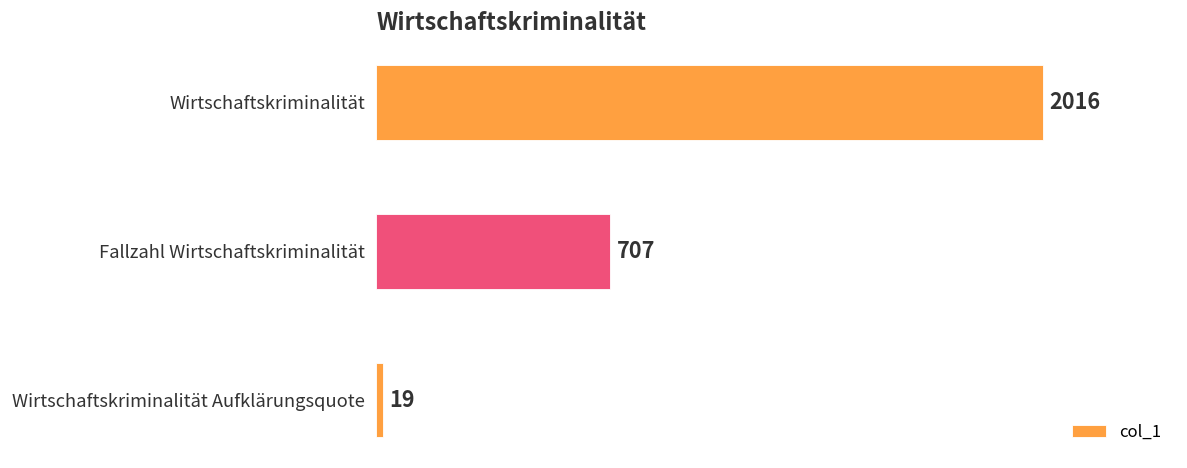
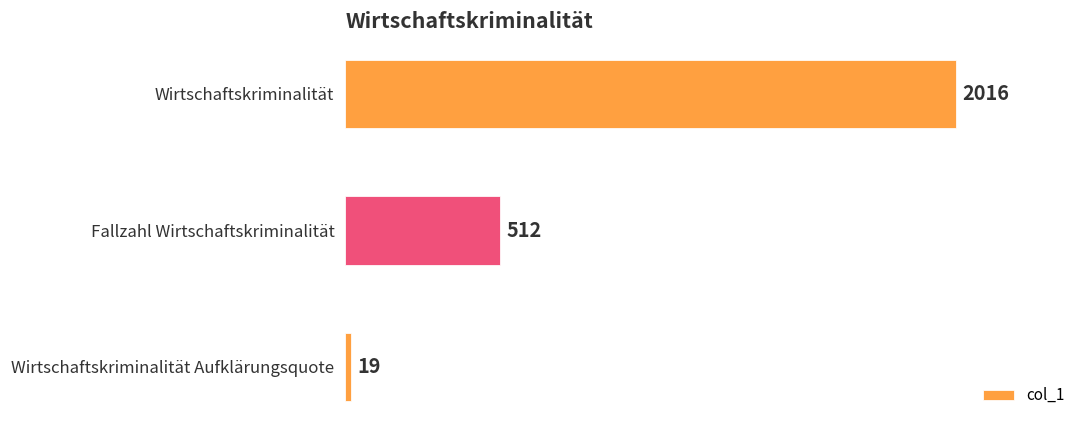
  {
    "Wirtschaftskriminalität": 2016,
-   "Fallzahl Wirtschaftskriminalität": 707,
+   "Fallzahl Wirtschaftskriminalität": 512,
    "Wirtschaftskriminalität Aufklärungsquote": 19
  }
